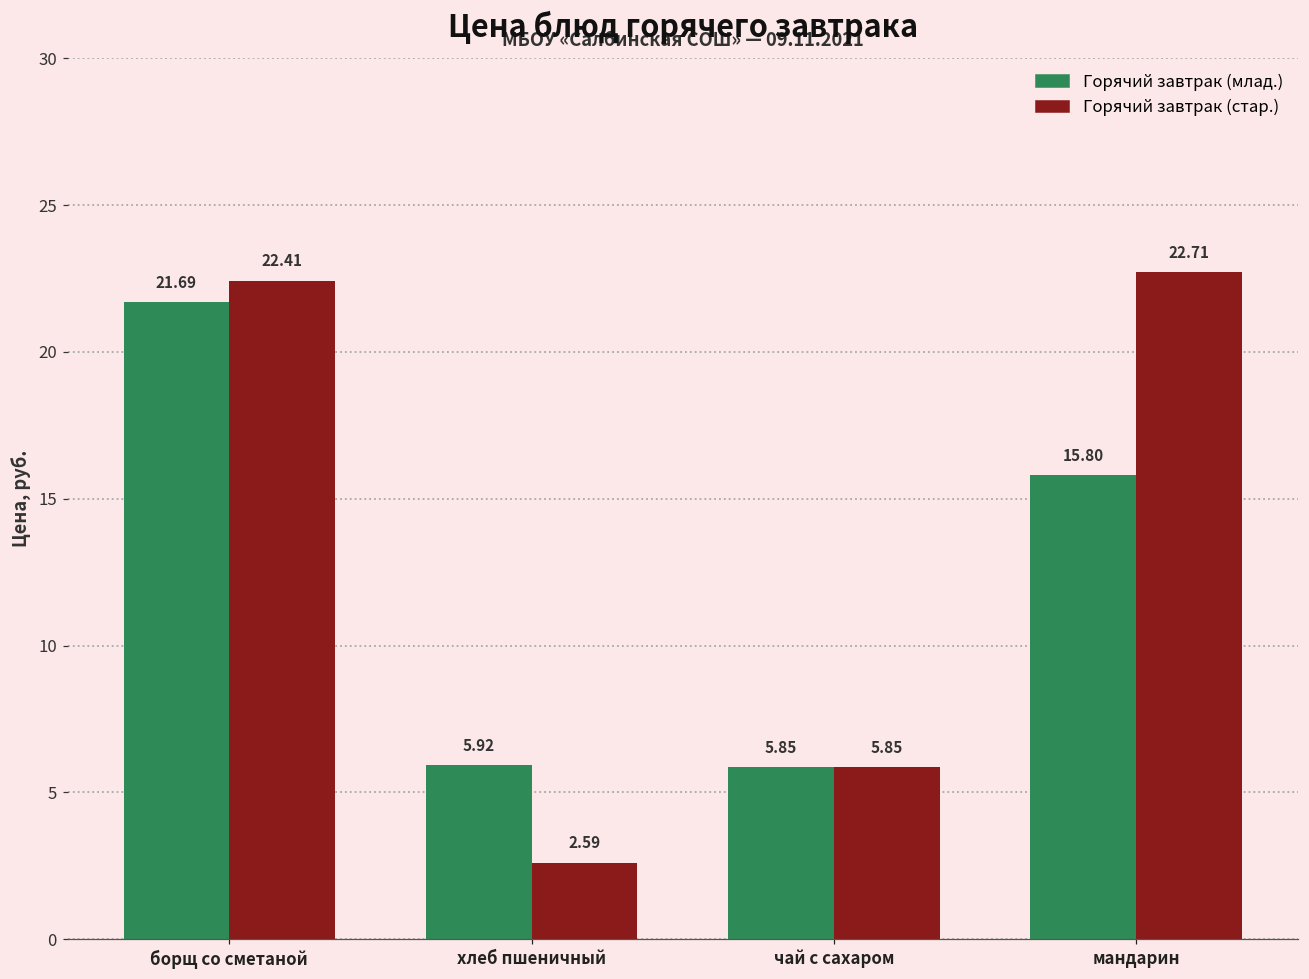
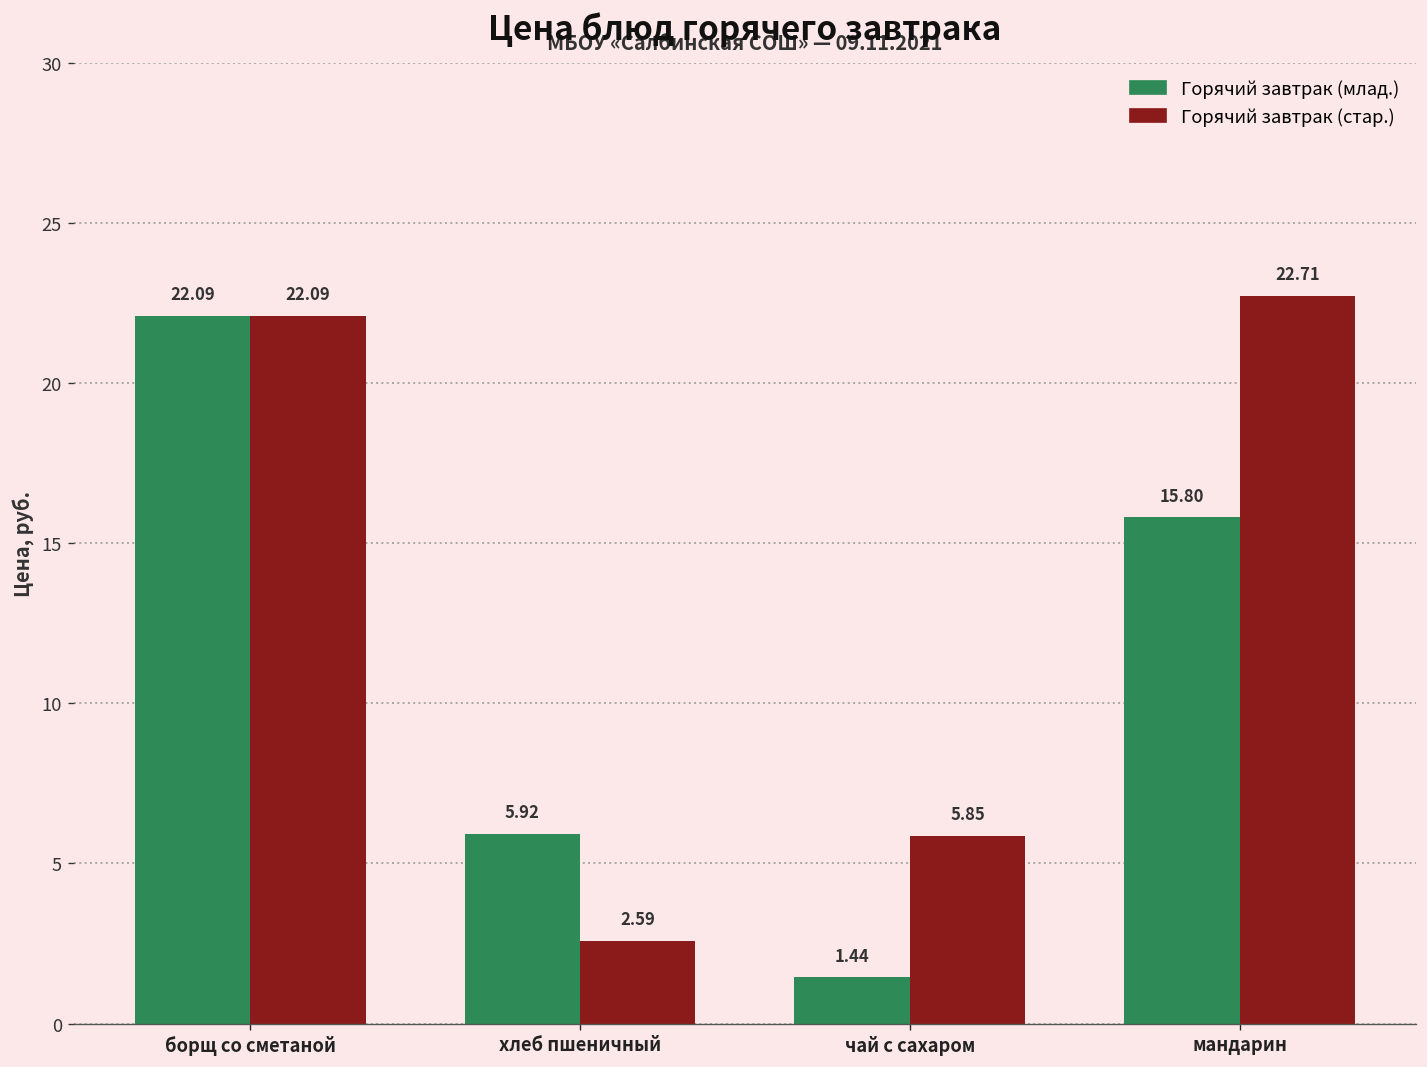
  {
    "Горячий завтрак (млад.)": {
-     "борщ со сметаной": 21.69,
+     "борщ со сметаной": 22.09,
      "хлеб пшеничный": 5.92,
-     "чай с сахаром": 5.85,
+     "чай с сахаром": 1.44,
      "мандарин": 15.80
    },
    "Горячий завтрак (стар.)": {
-     "борщ со сметаной": 22.41,
+     "борщ со сметаной": 22.09,
      "хлеб пшеничный": 2.59,
      "чай с сахаром": 5.85,
      "мандарин": 22.71
    }
  }
